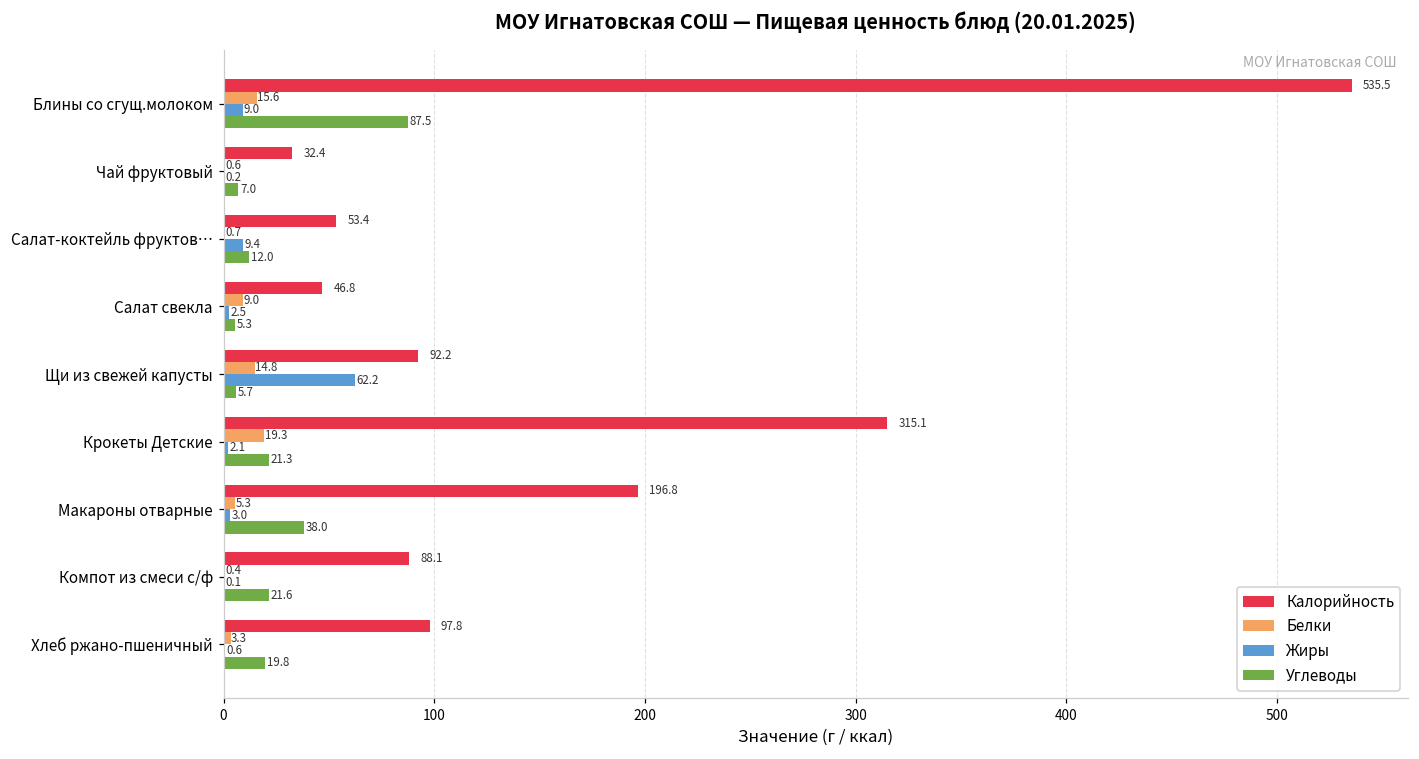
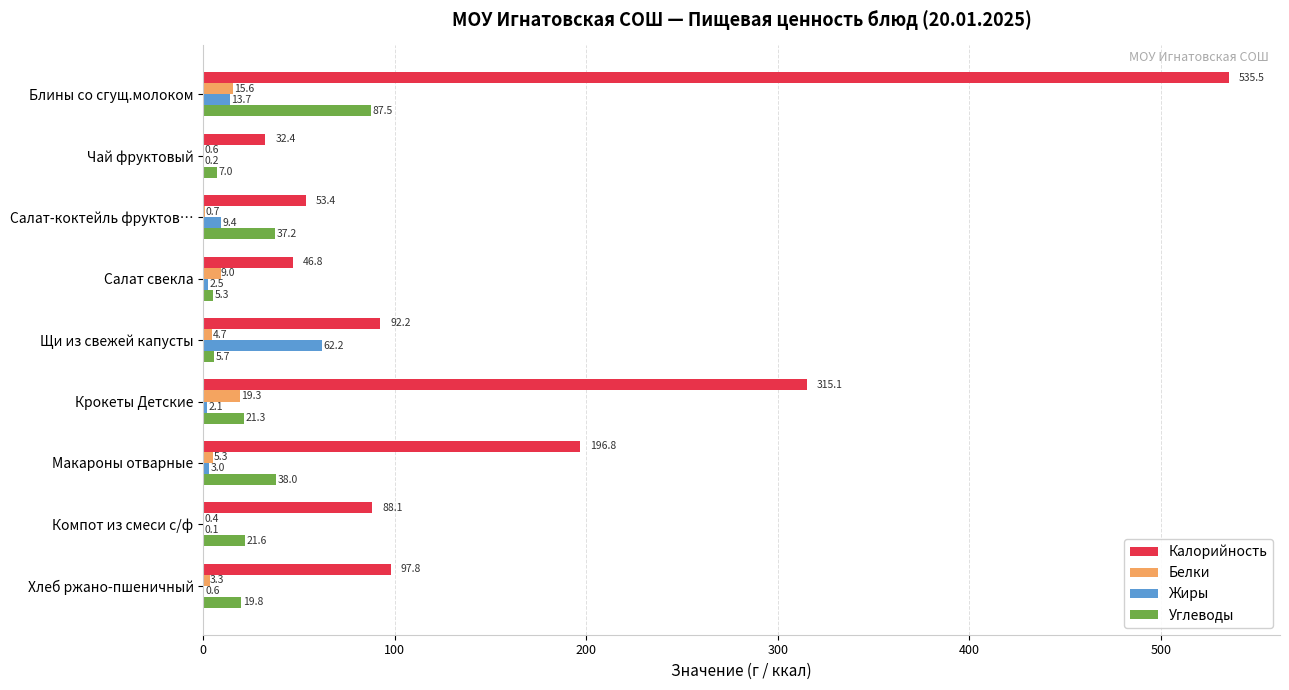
  {
    "Калорийность": {
      "Блины со сгущ.молоком": 535.5,
      "Чай фруктовый": 32.4,
      "Салат-коктейль фруктов…": 53.4,
      "Салат свекла": 46.8,
      "Щи из свежей капусты": 92.2,
      "Крокеты Детские": 315.1,
      "Макароны отварные": 196.8,
      "Компот из смеси с/ф": 88.1,
      "Хлеб ржано-пшеничный": 97.8
    },
    "Белки": {
      "Блины со сгущ.молоком": 15.6,
      "Чай фруктовый": 0.6,
      "Салат-коктейль фруктов…": 0.7,
      "Салат свекла": 9.0,
-     "Щи из свежей капусты": 14.8,
+     "Щи из свежей капусты": 4.7,
      "Крокеты Детские": 19.3,
      "Макароны отварные": 5.3,
      "Компот из смеси с/ф": 0.4,
      "Хлеб ржано-пшеничный": 3.3
    },
    "Жиры": {
-     "Блины со сгущ.молоком": 9.0,
+     "Блины со сгущ.молоком": 13.7,
      "Чай фруктовый": 0.2,
      "Салат-коктейль фруктов…": 9.4,
      "Салат свекла": 2.5,
      "Щи из свежей капусты": 62.2,
      "Крокеты Детские": 2.1,
      "Макароны отварные": 3.0,
      "Компот из смеси с/ф": 0.1,
      "Хлеб ржано-пшеничный": 0.6
    },
    "Углеводы": {
      "Блины со сгущ.молоком": 87.5,
      "Чай фруктовый": 7.0,
-     "Салат-коктейль фруктов…": 12.0,
+     "Салат-коктейль фруктов…": 37.2,
      "Салат свекла": 5.3,
      "Щи из свежей капусты": 5.7,
      "Крокеты Детские": 21.3,
      "Макароны отварные": 38.0,
      "Компот из смеси с/ф": 21.6,
      "Хлеб ржано-пшеничный": 19.8
    }
  }
